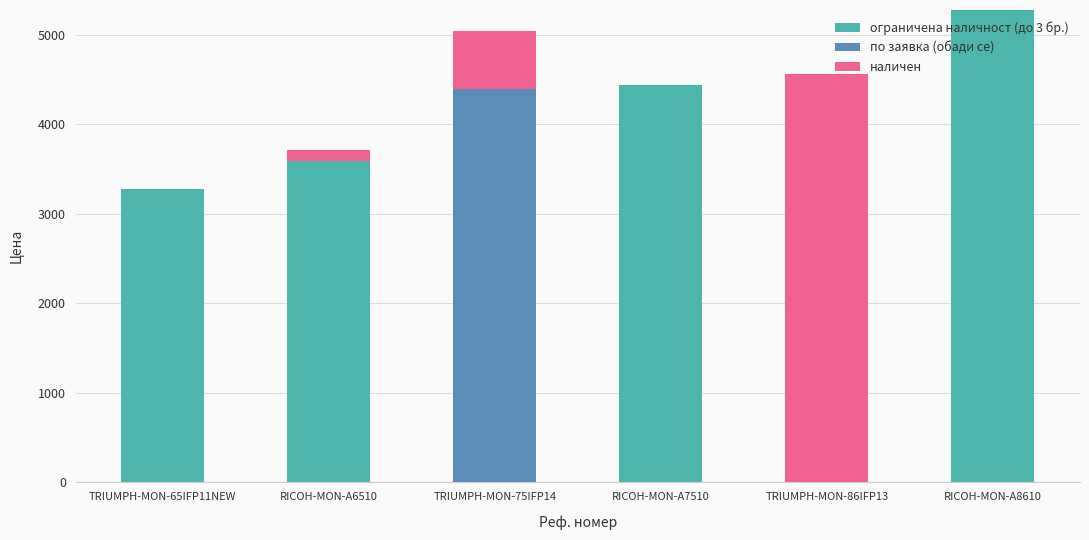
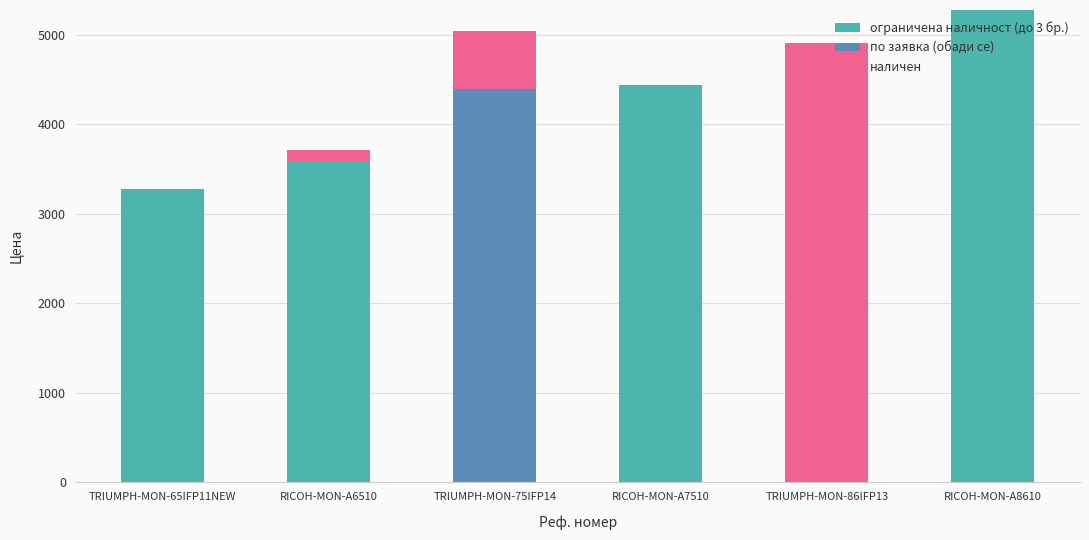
  {
    "наличен": {
      "TRIUMPH-MON-65IFP11NEW": 0,
      "RICOH-MON-A6510": 100,
      "TRIUMPH-MON-75IFP14": 600,
      "RICOH-MON-A7510": 0,
-     "TRIUMPH-MON-86IFP13": 4600,
+     "TRIUMPH-MON-86IFP13": 4900,
      "RICOH-MON-A8610": 0
    }
  }
